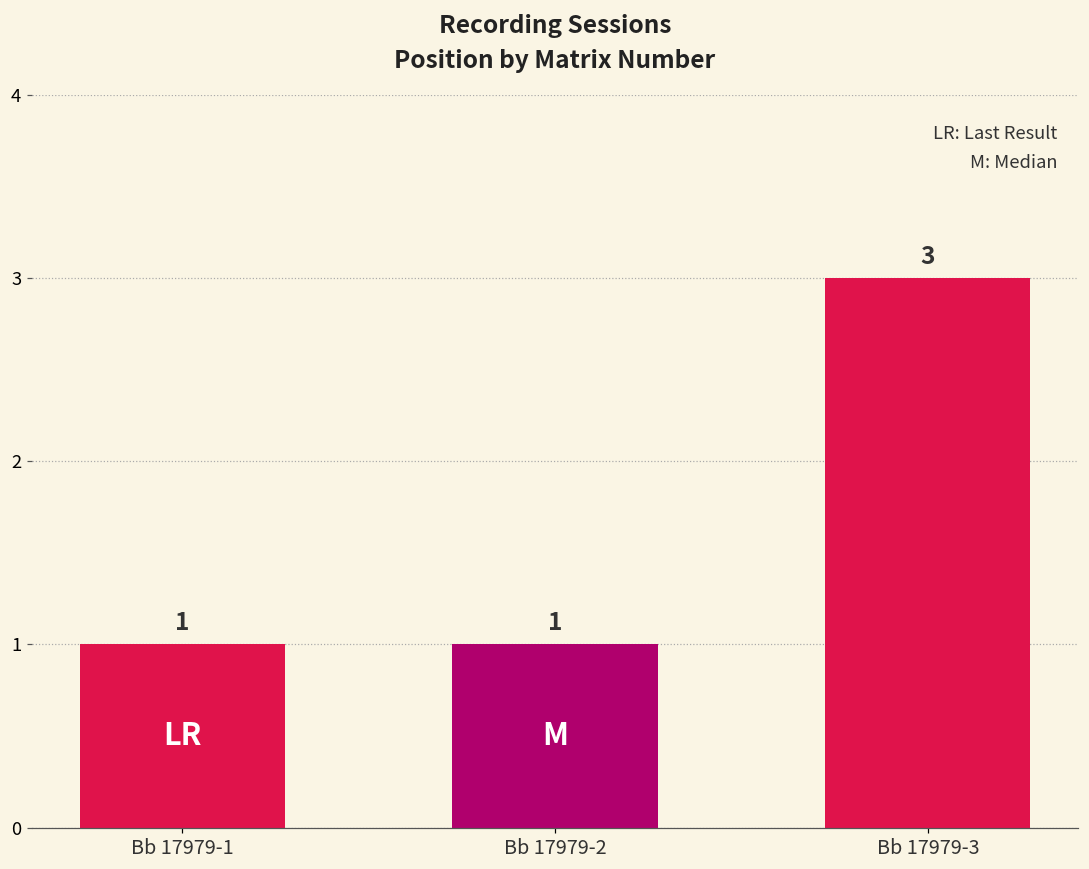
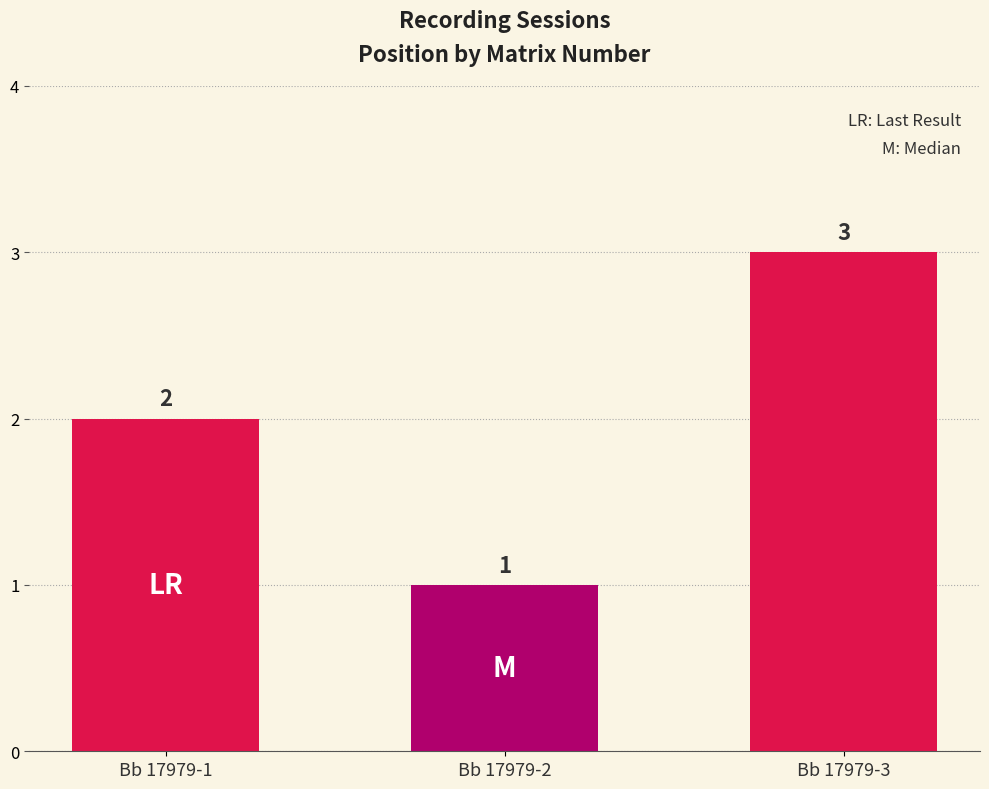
  {
-   "Bb 17979-1": 1,
+   "Bb 17979-1": 2,
    "Bb 17979-2": 1,
    "Bb 17979-3": 3
  }
